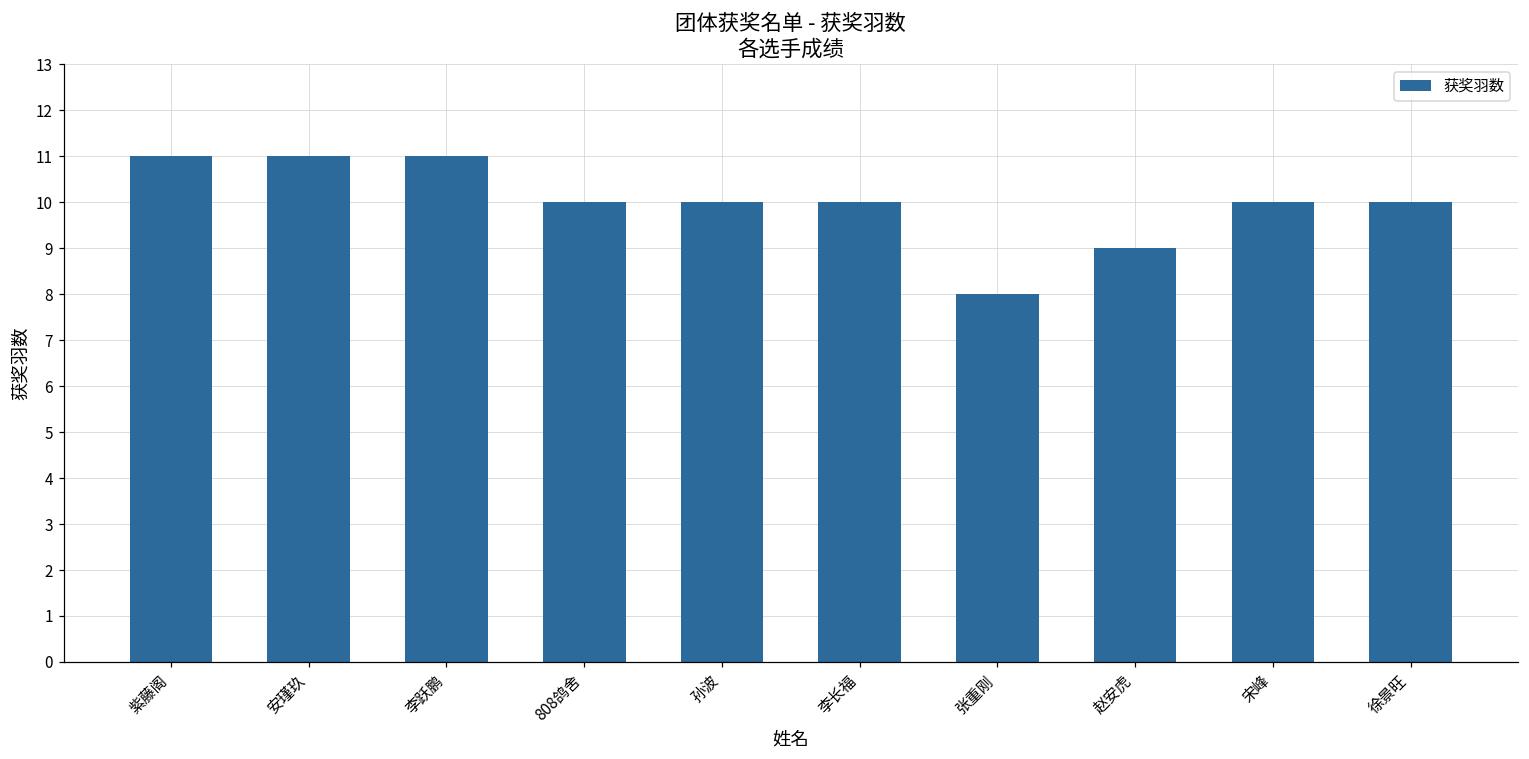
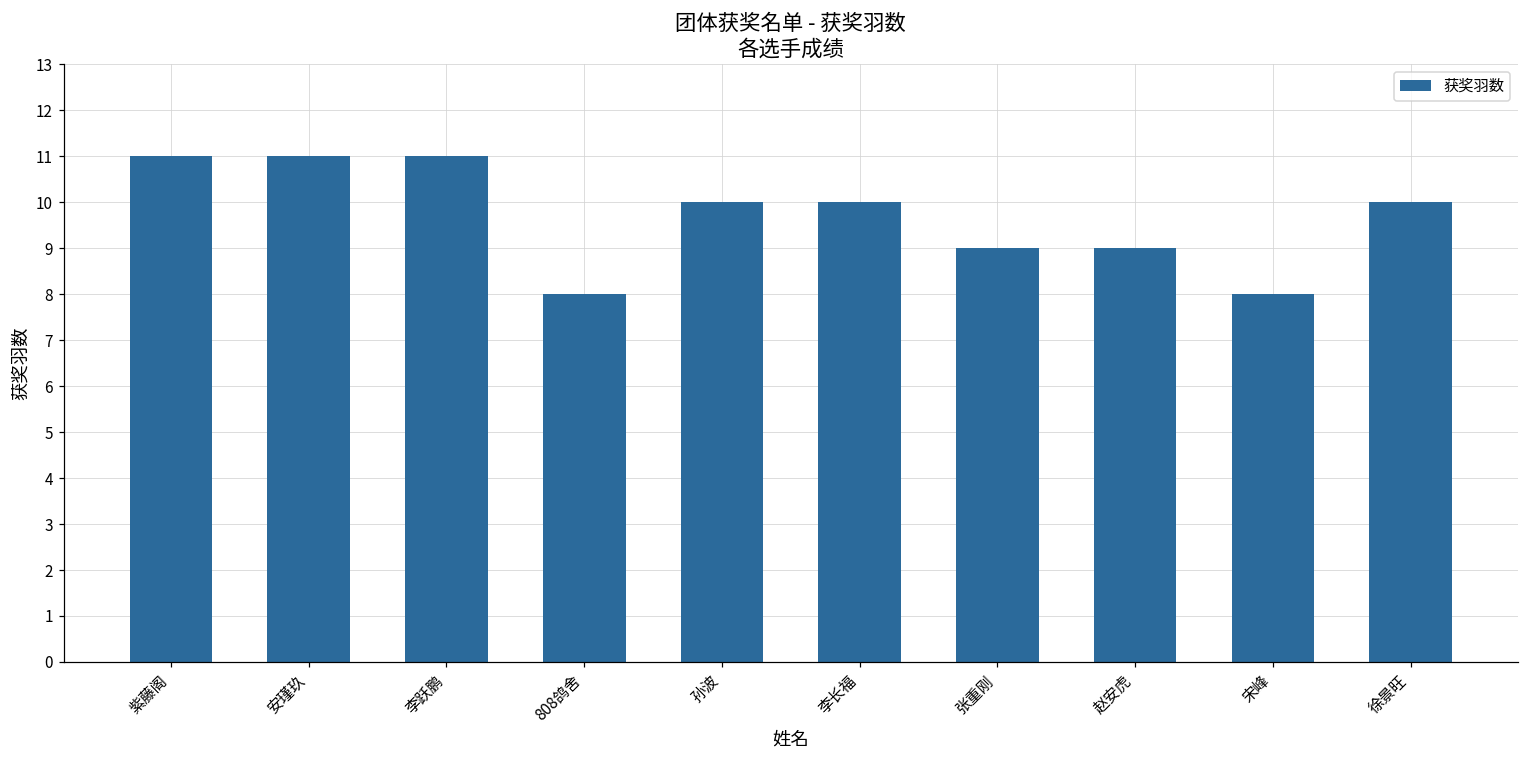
  {
    "紫藤阁": 11,
    "安瑾玖": 11,
    "李跃鹏": 11,
-   "808鸽舍": 10,
+   "808鸽舍": 8,
    "孙波": 10,
    "李长福": 10,
-   "张重刚": 8,
+   "张重刚": 9,
    "赵安虎": 9,
-   "宋峰": 10,
+   "宋峰": 8,
    "徐景旺": 10
  }
